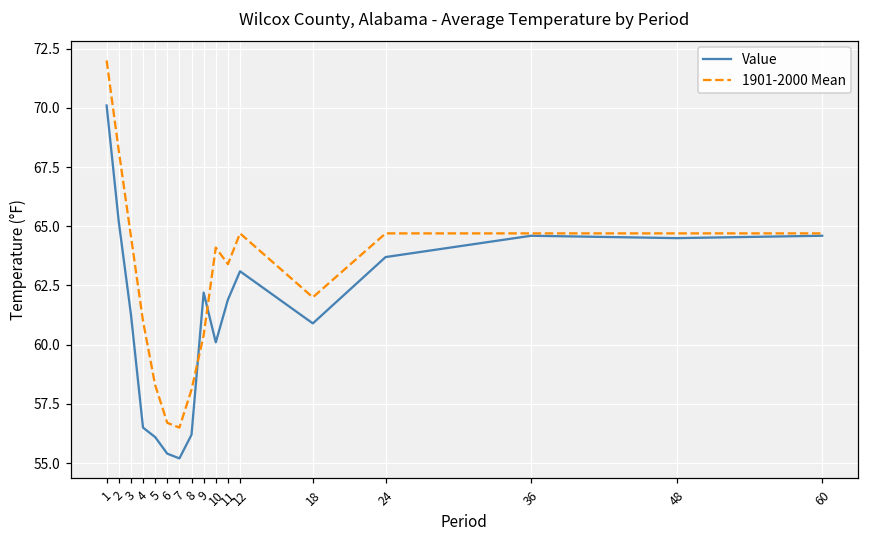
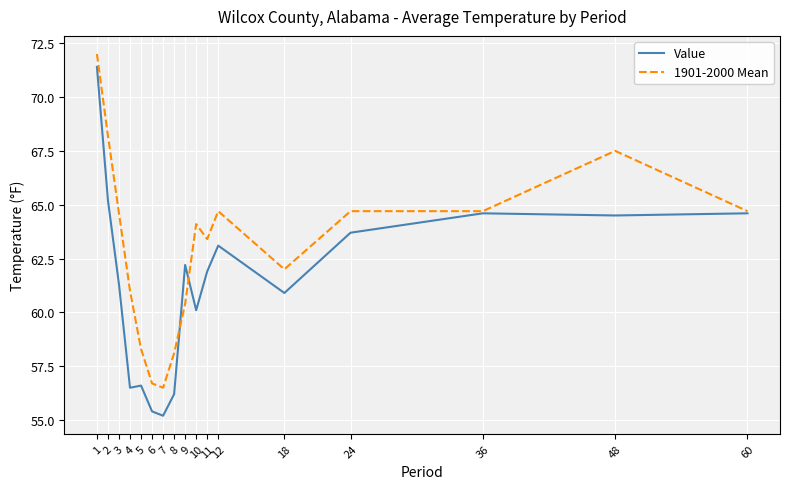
  {
    "Value": {
-     "1": 70.1,
+     "1": 71.4,
      "2": 65.2,
      "3": 61.3,
      "4": 56.5,
-     "5": 56.1,
+     "5": 56.6,
      "6": 55.4,
      "7": 55.2,
      "8": 56.2,
      "9": 62.2,
      "10": 60.1,
      "11": 61.9,
      "12": 63.1,
      "18": 60.9,
      "24": 63.7,
      "48": 64.5
    },
    "1901-2000 Mean": {
      "1": 72.0,
      "2": 68.2,
      "3": 64.6,
      "4": 61.0,
      "5": 58.3,
      "6": 56.7,
      "7": 56.5,
      "8": 58.1,
      "9": 60.4,
      "10": 64.1,
      "11": 63.4,
      "12": 64.7,
      "18": 62.0,
      "24": 64.7,
-     "48": 64.7
+     "48": 67.5
    }
  }
